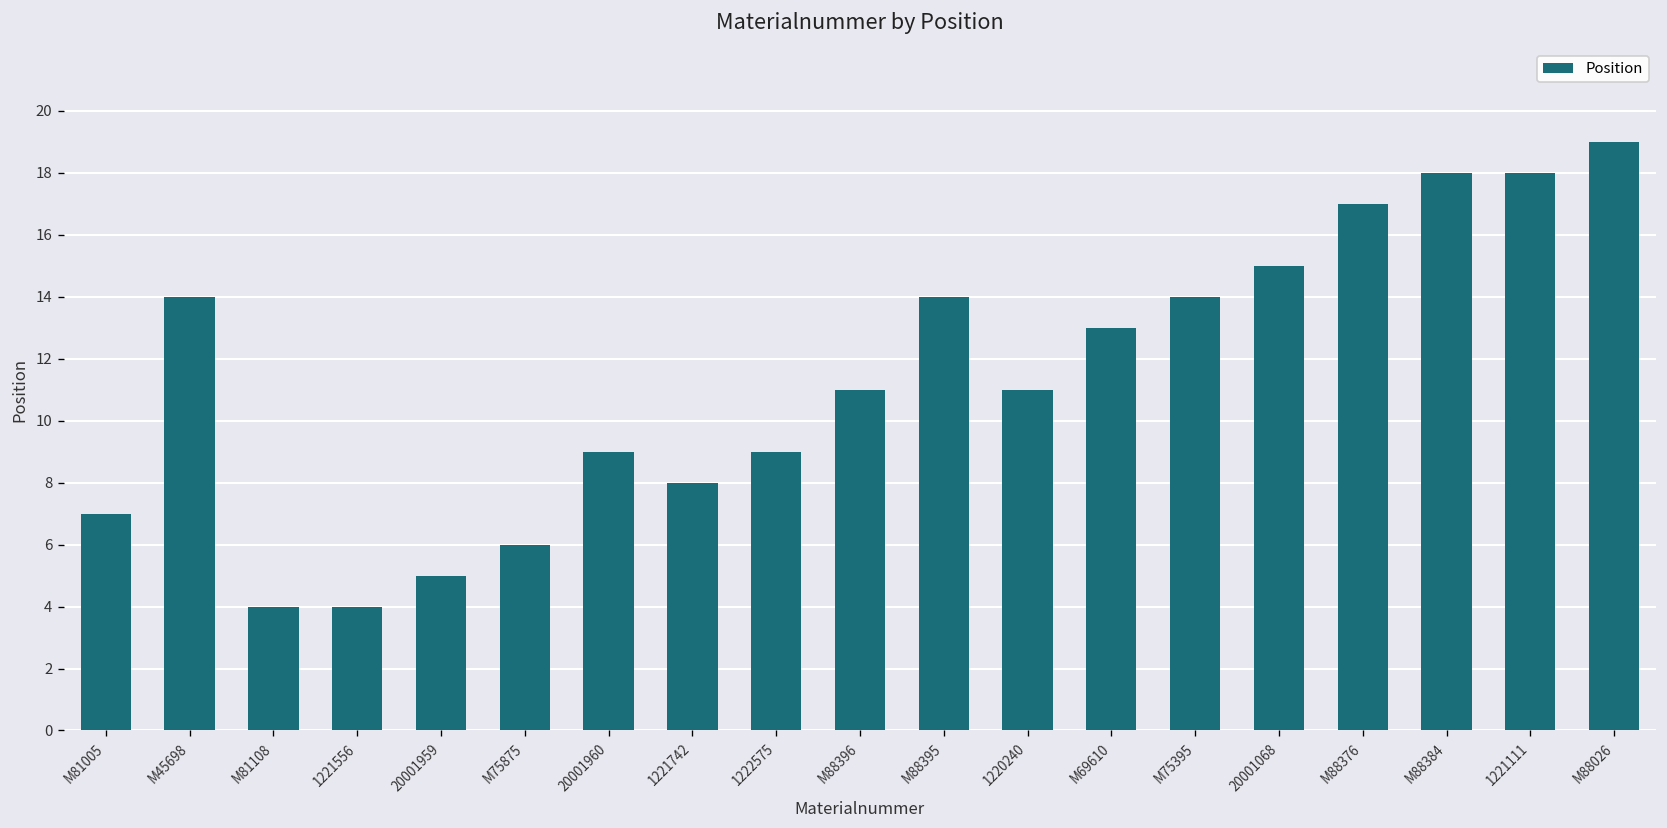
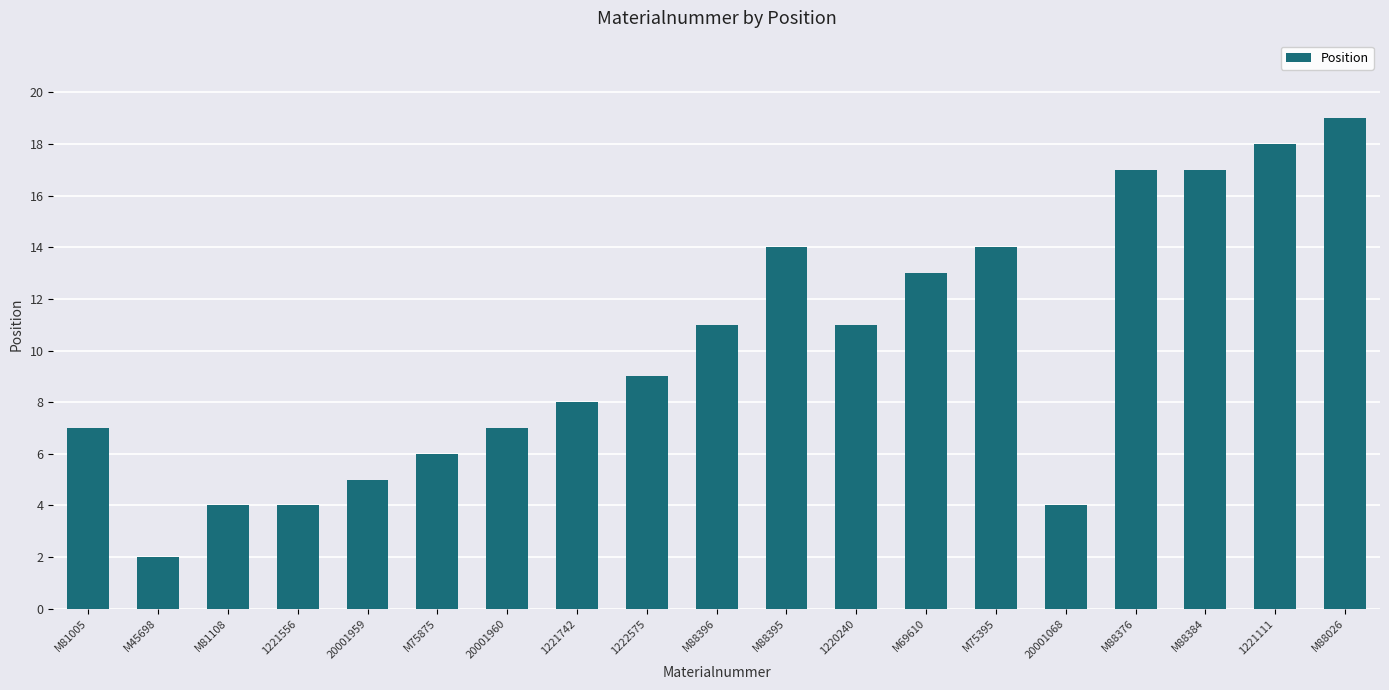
  {
    "M81005": 7,
-   "M45698": 14,
+   "M45698": 2,
    "M81108": 4,
    "1221556": 4,
    "20001959": 5,
    "M75875": 6,
-   "20001960": 9,
+   "20001960": 7,
    "1221742": 8,
    "1222575": 9,
    "M88396": 11,
    "M88395": 14,
    "1220240": 11,
    "M69610": 13,
    "M75395": 14,
-   "20001068": 15,
+   "20001068": 4,
    "M88376": 17,
-   "M88384": 18,
+   "M88384": 17,
    "1221111": 18,
    "M88026": 19
  }
